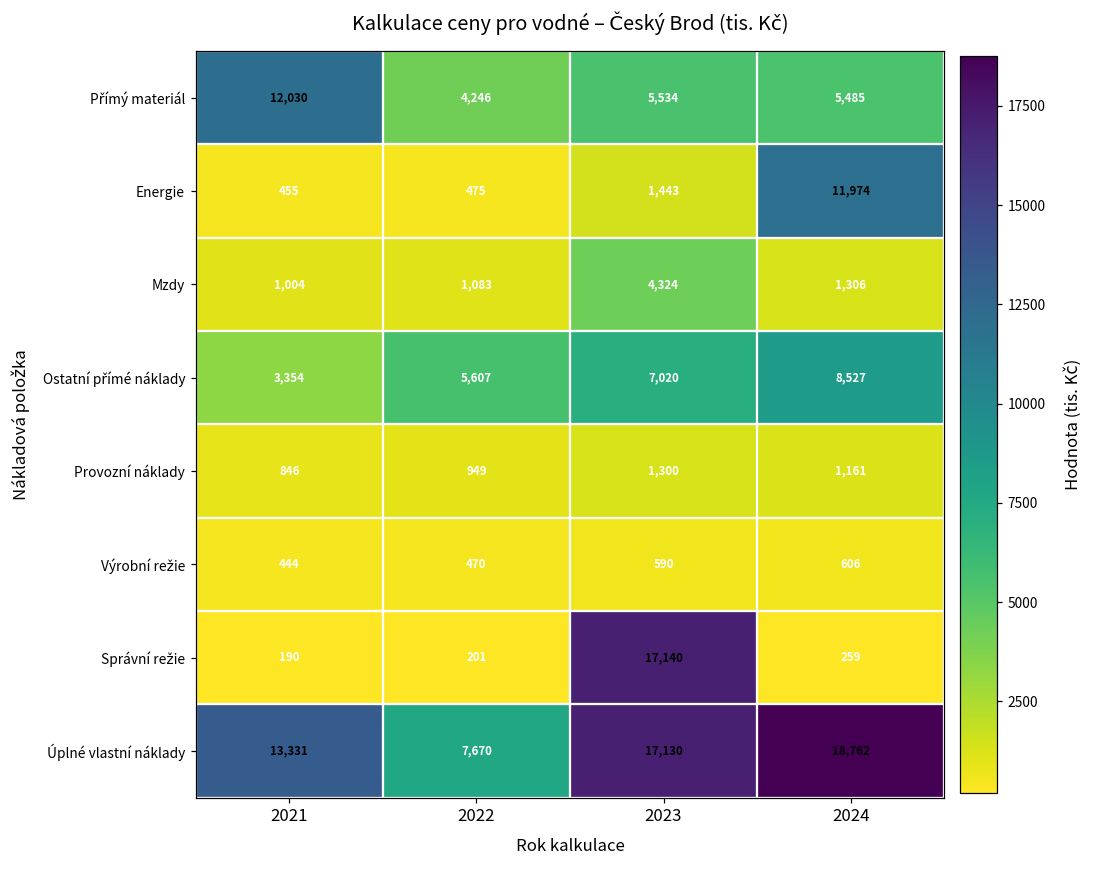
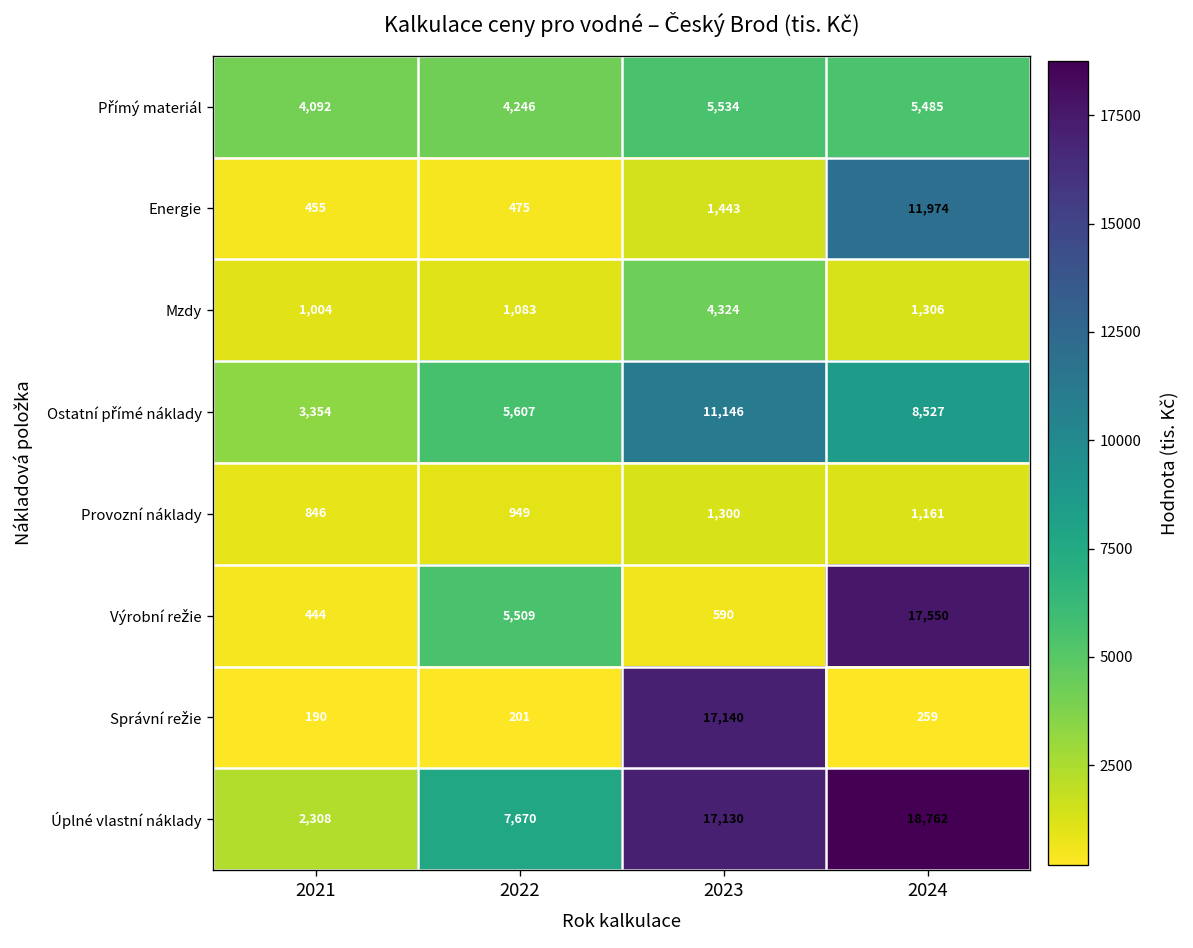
  {
    "Přímý materiál": {
-     "2021": "12,030",
+     "2021": "4,092",
      "2022": "4,246",
      "2023": "5,534",
      "2024": "5,485"
    },
    "Energie": {
      "2021": "455",
      "2022": "475",
      "2023": "1,443",
      "2024": "11,974"
    },
    "Mzdy": {
      "2021": "1,004",
      "2022": "1,083",
      "2023": "4,324",
      "2024": "1,306"
    },
    "Ostatní přímé náklady": {
      "2021": "3,354",
      "2022": "5,607",
-     "2023": "7,020",
+     "2023": "11,146",
      "2024": "8,527"
    },
    "Provozní náklady": {
      "2021": "846",
      "2022": "949",
      "2023": "1,300",
      "2024": "1,161"
    },
    "Výrobní režie": {
      "2021": "444",
-     "2022": "470",
+     "2022": "5,509",
      "2023": "590",
-     "2024": "606"
+     "2024": "17,550"
    },
    "Správní režie": {
      "2021": "190",
      "2022": "201",
      "2023": "17,140",
      "2024": "259"
    },
    "Úplné vlastní náklady": {
-     "2021": "13,331",
+     "2021": "2,308",
      "2022": "7,670",
      "2023": "17,130",
      "2024": "18,762"
    }
  }
